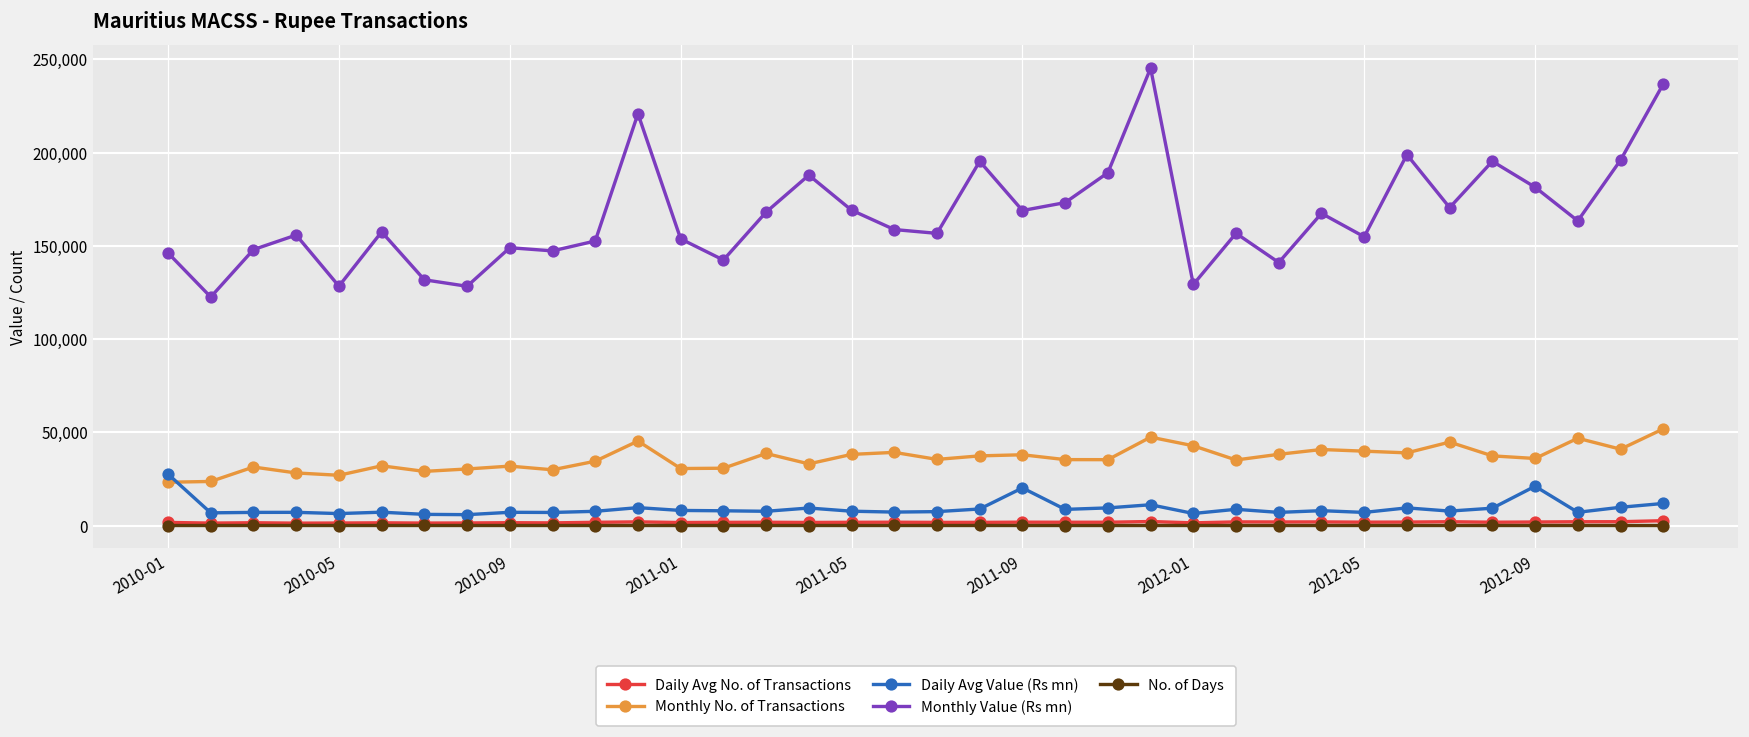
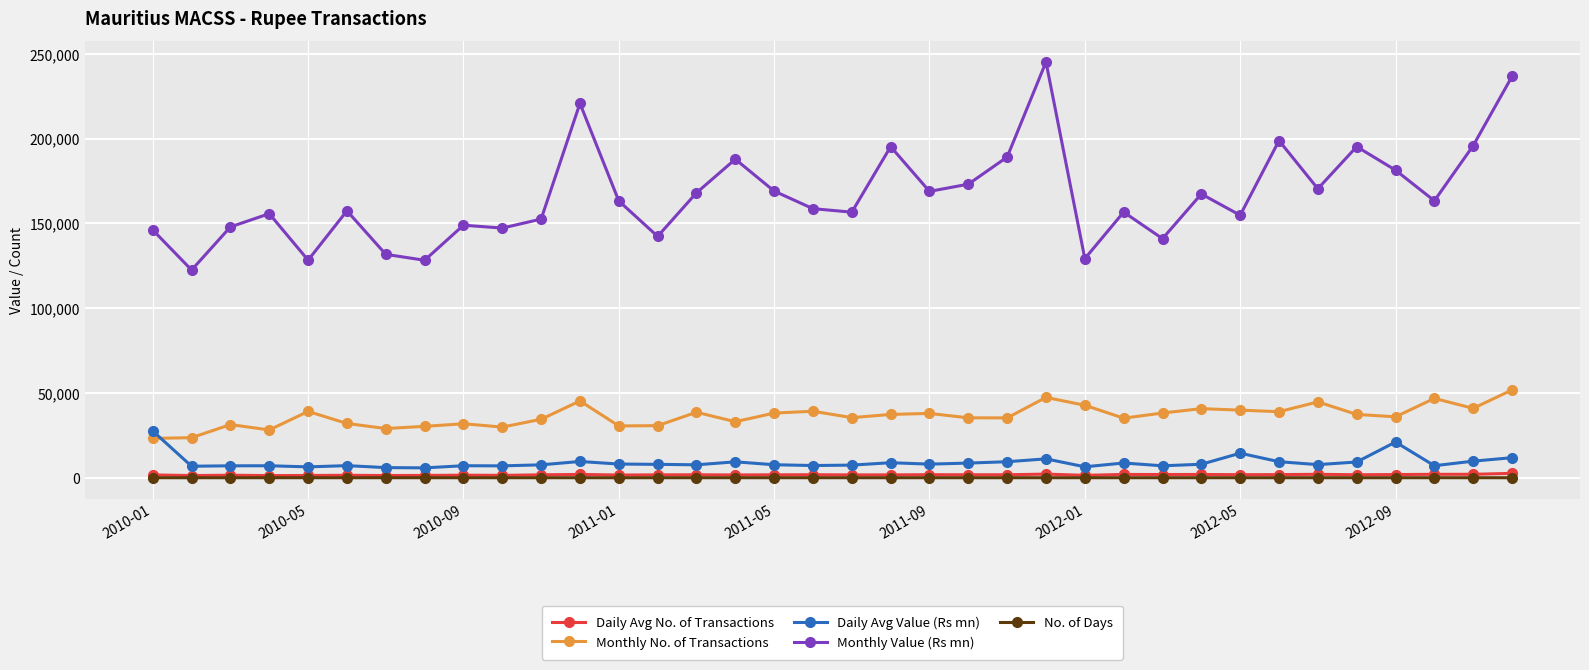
  {
    "Daily Avg No. of Transactions": {
      "2010-01": "2,000",
      "2011-01": "2,000",
      "2011-05": "2,000",
      "2011-09": "2,000",
      "2012-05": "2,000",
      "2012-09": "2,000"
    },
    "Monthly No. of Transactions": {
      "2010-01": "23,000",
-     "2010-05": "27,000",
+     "2010-05": "39,000",
      "2010-09": "32,000",
      "2011-01": "31,000",
      "2011-05": "38,000",
      "2011-09": "38,000",
      "2012-01": "43,000",
      "2012-05": "40,000",
      "2012-09": "36,000"
    },
    "Daily Avg Value (Rs mn)": {
      "2010-01": "28,000",
      "2010-05": "6,000",
      "2010-09": "7,000",
      "2011-01": "8,000",
      "2011-05": "8,000",
-     "2011-09": "20,000",
+     "2011-09": "8,000",
      "2012-01": "6,000",
-     "2012-05": "7,000",
+     "2012-05": "14,000",
      "2012-09": "21,000"
    },
    "Monthly Value (Rs mn)": {
      "2010-01": "146,000",
      "2010-05": "128,000",
      "2010-09": "149,000",
-     "2011-01": "154,000",
+     "2011-01": "163,000",
      "2011-05": "169,000",
      "2011-09": "169,000",
      "2012-01": "129,000",
      "2012-05": "155,000",
      "2012-09": "181,000"
    },
    "No. of Days": {
      "2010-01": "0",
      "2011-01": "0",
      "2011-05": "0",
      "2011-09": "0",
      "2012-05": "0",
      "2012-09": "0"
    }
  }
